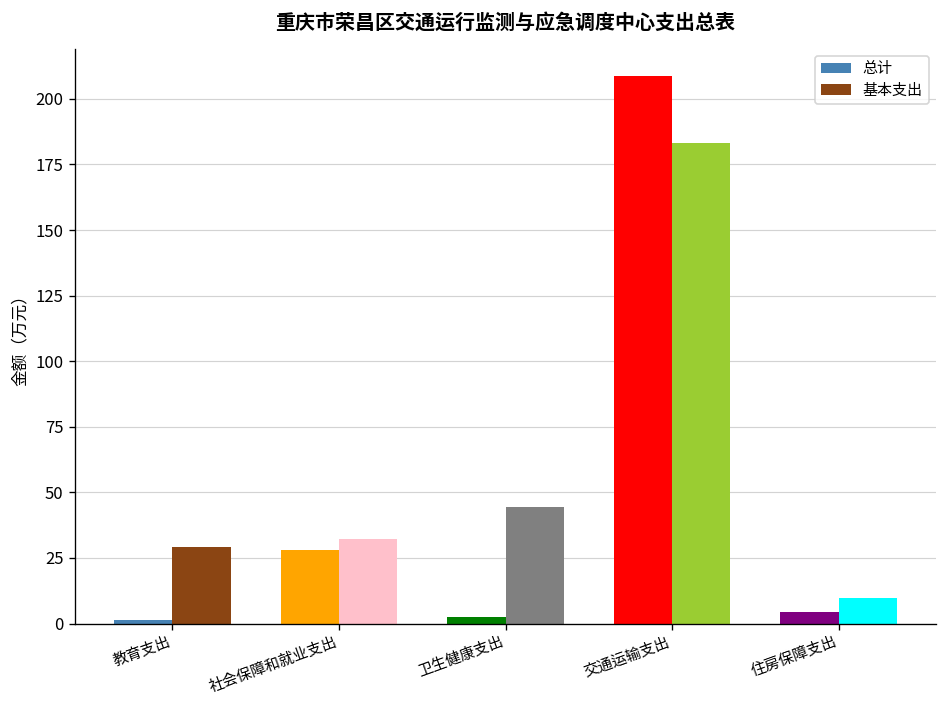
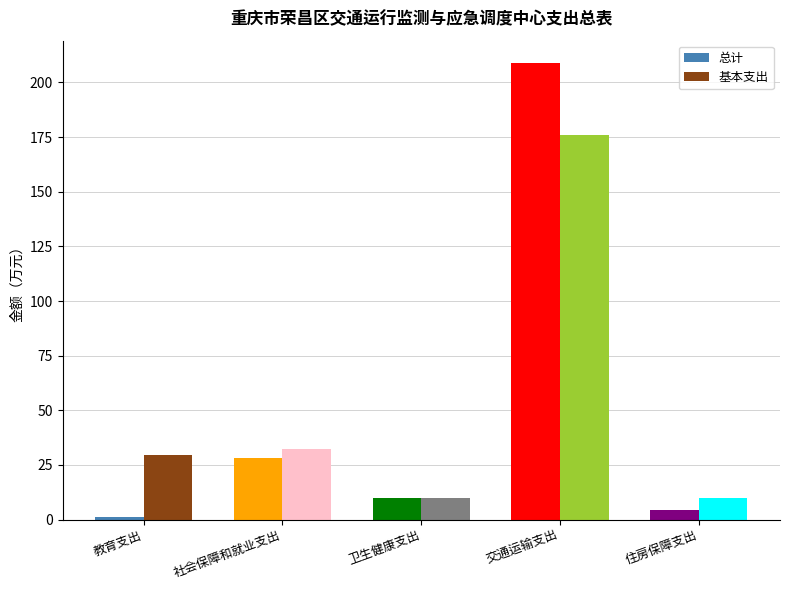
  {
    "总计": {
      "教育支出": 1,
      "社会保障和就业支出": 28,
-     "卫生健康支出": 2,
+     "卫生健康支出": 10,
      "交通运输支出": 209,
      "住房保障支出": 4
    },
    "基本支出": {
      "教育支出": 29,
      "社会保障和就业支出": 32,
-     "卫生健康支出": 45,
-     "交通运输支出": 183,
+     "卫生健康支出": 10,
+     "交通运输支出": 176,
      "住房保障支出": 10
    }
  }
